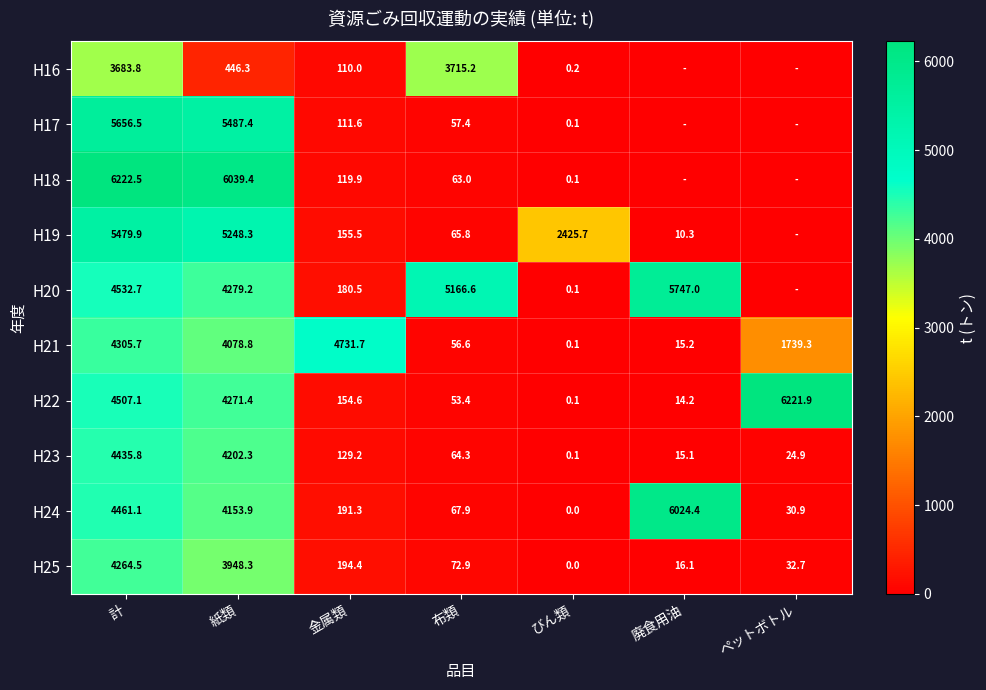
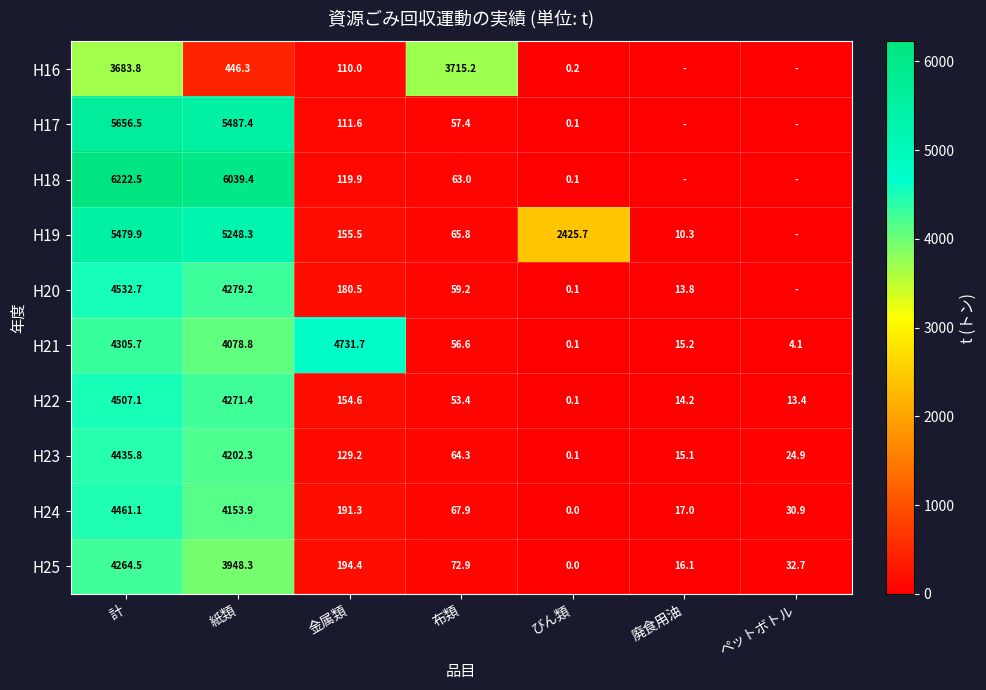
  {
    "H16": {
      "計": 3683.8,
      "紙類": 446.3,
      "金属類": 110.0,
      "布類": 3715.2,
      "びん類": 0.2
    },
    "H17": {
      "計": 5656.5,
      "紙類": 5487.4,
      "金属類": 111.6,
      "布類": 57.4,
      "びん類": 0.1
    },
    "H18": {
      "計": 6222.5,
      "紙類": 6039.4,
      "金属類": 119.9,
      "布類": 63.0,
      "びん類": 0.1
    },
    "H19": {
      "計": 5479.9,
      "紙類": 5248.3,
      "金属類": 155.5,
      "布類": 65.8,
      "びん類": 2425.7,
      "廃食用油": 10.3
    },
    "H20": {
      "計": 4532.7,
      "紙類": 4279.2,
      "金属類": 180.5,
-     "布類": 5166.6,
+     "布類": 59.2,
      "びん類": 0.1,
-     "廃食用油": 5747.0
+     "廃食用油": 13.8
    },
    "H21": {
      "計": 4305.7,
      "紙類": 4078.8,
      "金属類": 4731.7,
      "布類": 56.6,
      "びん類": 0.1,
      "廃食用油": 15.2,
-     "ペットボトル": 1739.3
+     "ペットボトル": 4.1
    },
    "H22": {
      "計": 4507.1,
      "紙類": 4271.4,
      "金属類": 154.6,
      "布類": 53.4,
      "びん類": 0.1,
      "廃食用油": 14.2,
-     "ペットボトル": 6221.9
+     "ペットボトル": 13.4
    },
    "H23": {
      "計": 4435.8,
      "紙類": 4202.3,
      "金属類": 129.2,
      "布類": 64.3,
      "びん類": 0.1,
      "廃食用油": 15.1,
      "ペットボトル": 24.9
    },
    "H24": {
      "計": 4461.1,
      "紙類": 4153.9,
      "金属類": 191.3,
      "布類": 67.9,
      "びん類": 0.0,
-     "廃食用油": 6024.4,
+     "廃食用油": 17.0,
      "ペットボトル": 30.9
    },
    "H25": {
      "計": 4264.5,
      "紙類": 3948.3,
      "金属類": 194.4,
      "布類": 72.9,
      "びん類": 0.0,
      "廃食用油": 16.1,
      "ペットボトル": 32.7
    }
  }
